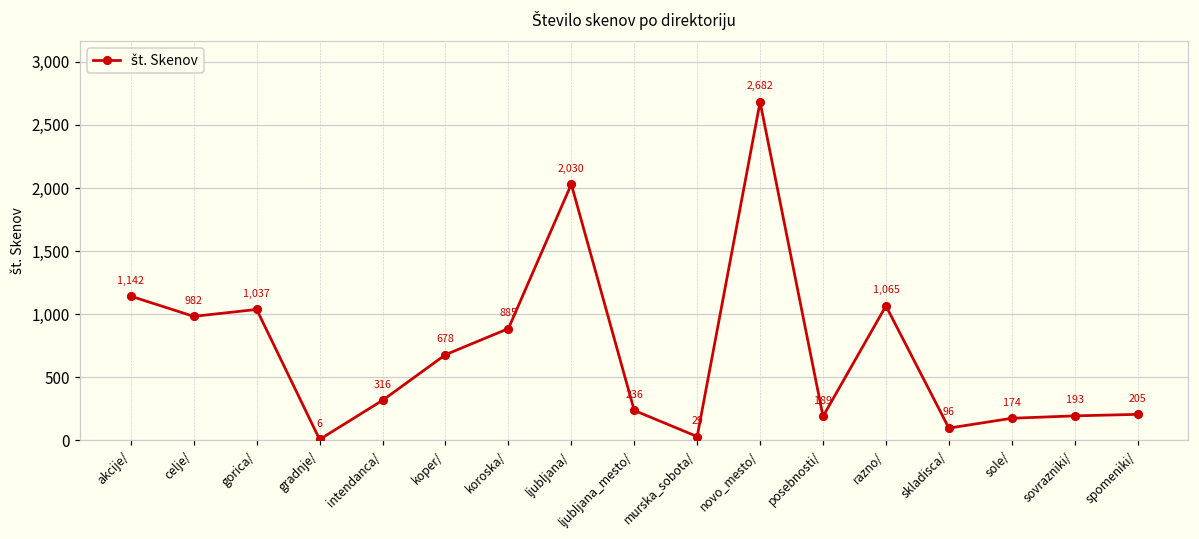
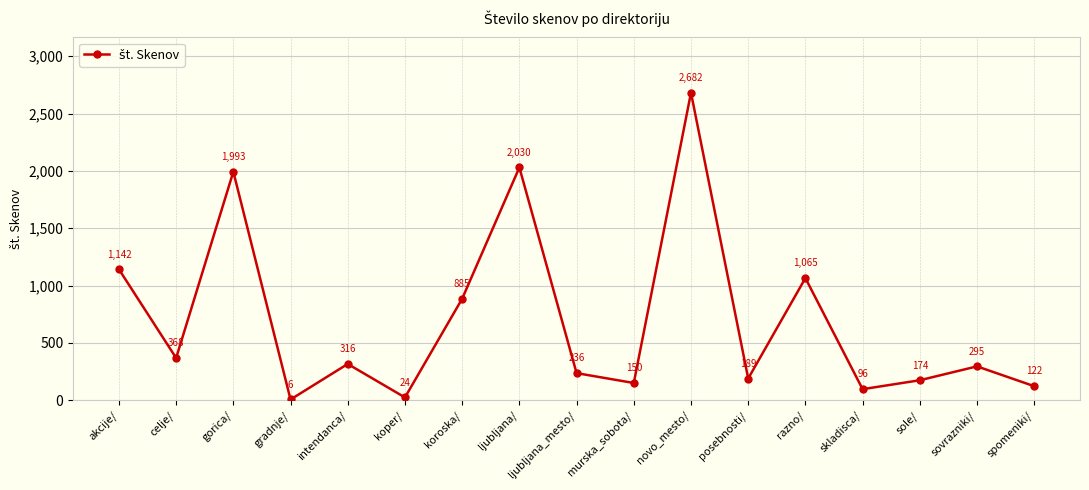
  {
    "akcije/": "1,142",
-   "celje/": "982",
-   "gorica/": "1,037",
+   "celje/": "368",
+   "gorica/": "1,993",
    "gradnje/": "6",
    "intendanca/": "316",
-   "koper/": "678",
+   "koper/": "24",
    "koroska/": "885",
    "ljubljana/": "2,030",
    "ljubljana_mesto/": "236",
-   "murska_sobota/": "29",
+   "murska_sobota/": "150",
    "novo_mesto/": "2,682",
    "posebnosti/": "189",
    "razno/": "1,065",
    "skladisca/": "96",
    "sole/": "174",
-   "sovrazniki/": "193",
-   "spomeniki/": "205"
+   "sovrazniki/": "295",
+   "spomeniki/": "122"
  }
